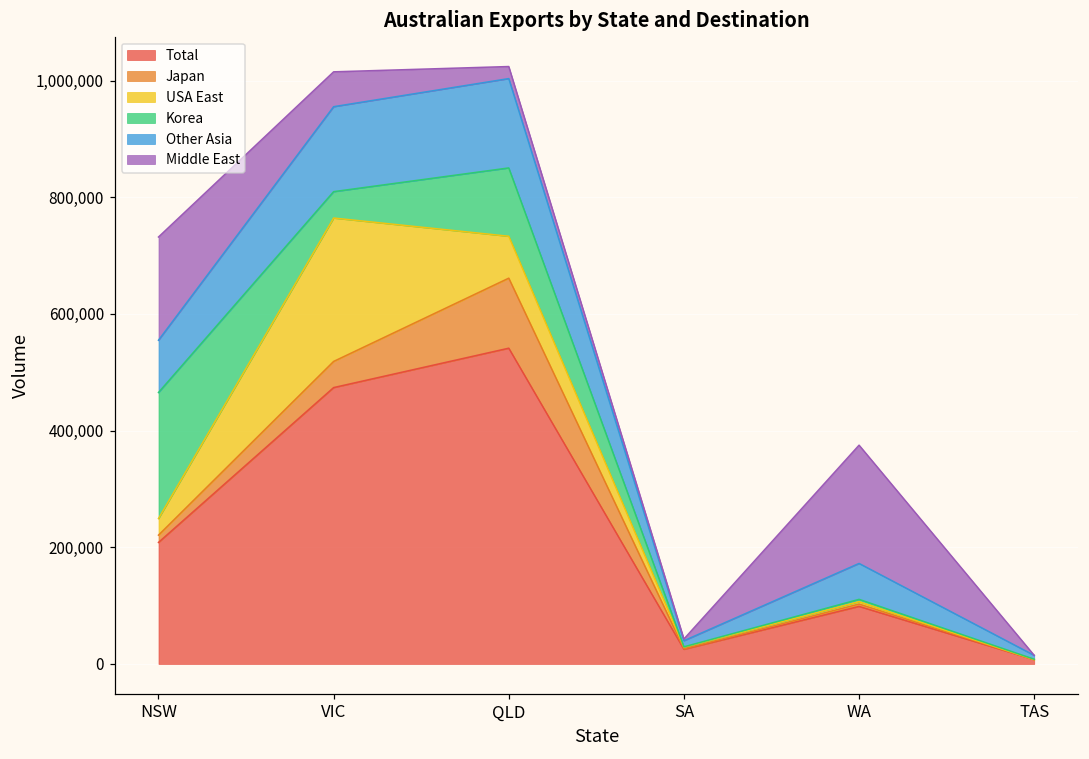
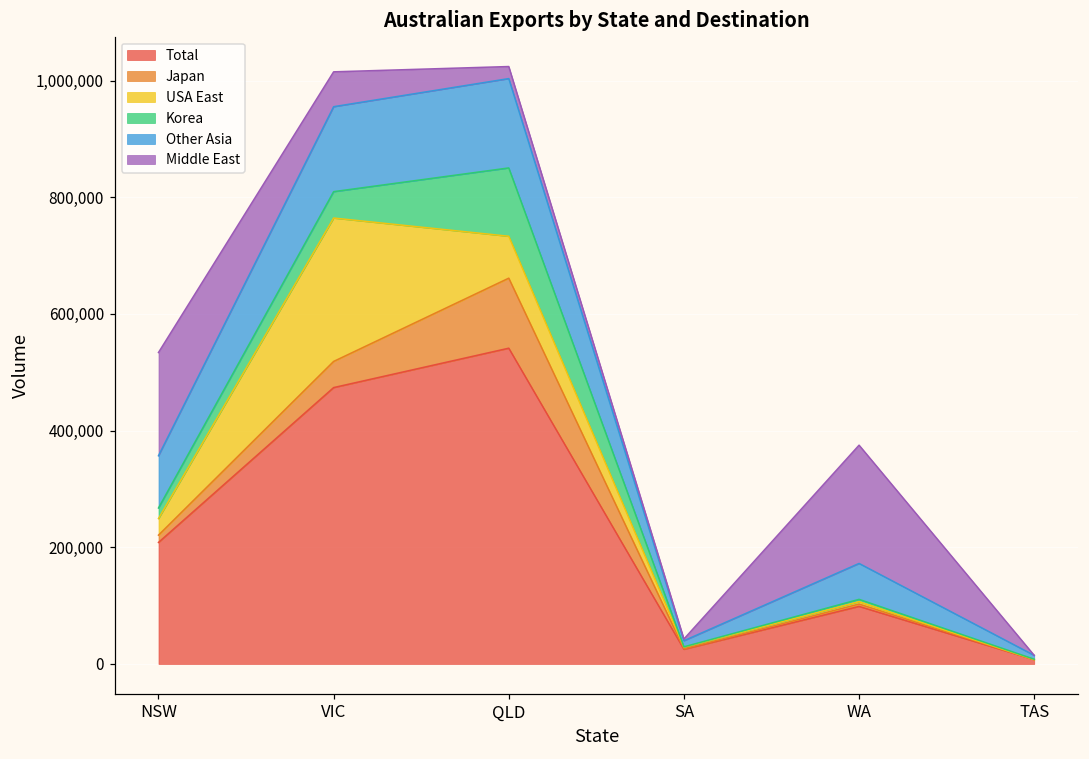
  {
    "USA East": {
      "NSW": "30,000",
      "VIC": "250,000",
      "QLD": "70,000"
    },
    "Korea": {
-     "NSW": "220,000",
+     "NSW": "20,000",
      "VIC": "50,000",
      "QLD": "120,000"
    },
    "Other Asia": {
      "NSW": "90,000",
      "VIC": "150,000",
      "QLD": "150,000",
      "WA": "60,000"
    },
    "Middle East": {
      "NSW": "180,000",
      "VIC": "60,000",
      "QLD": "20,000",
      "WA": "200,000"
    }
  }
